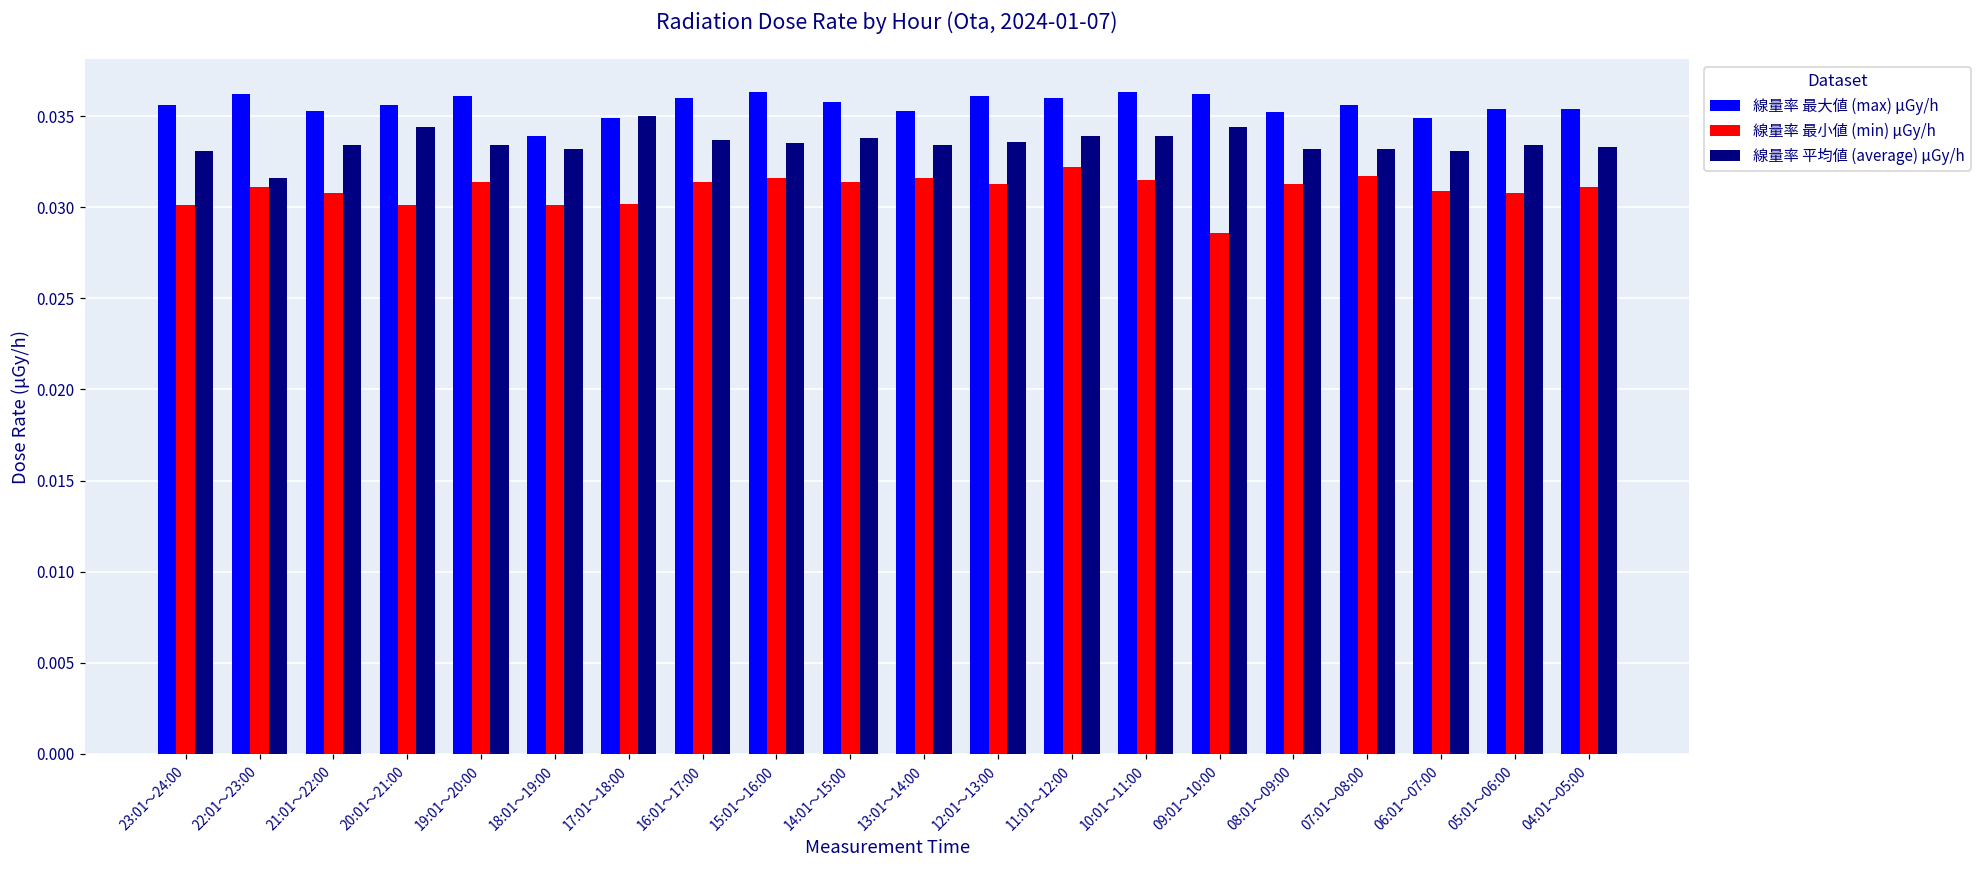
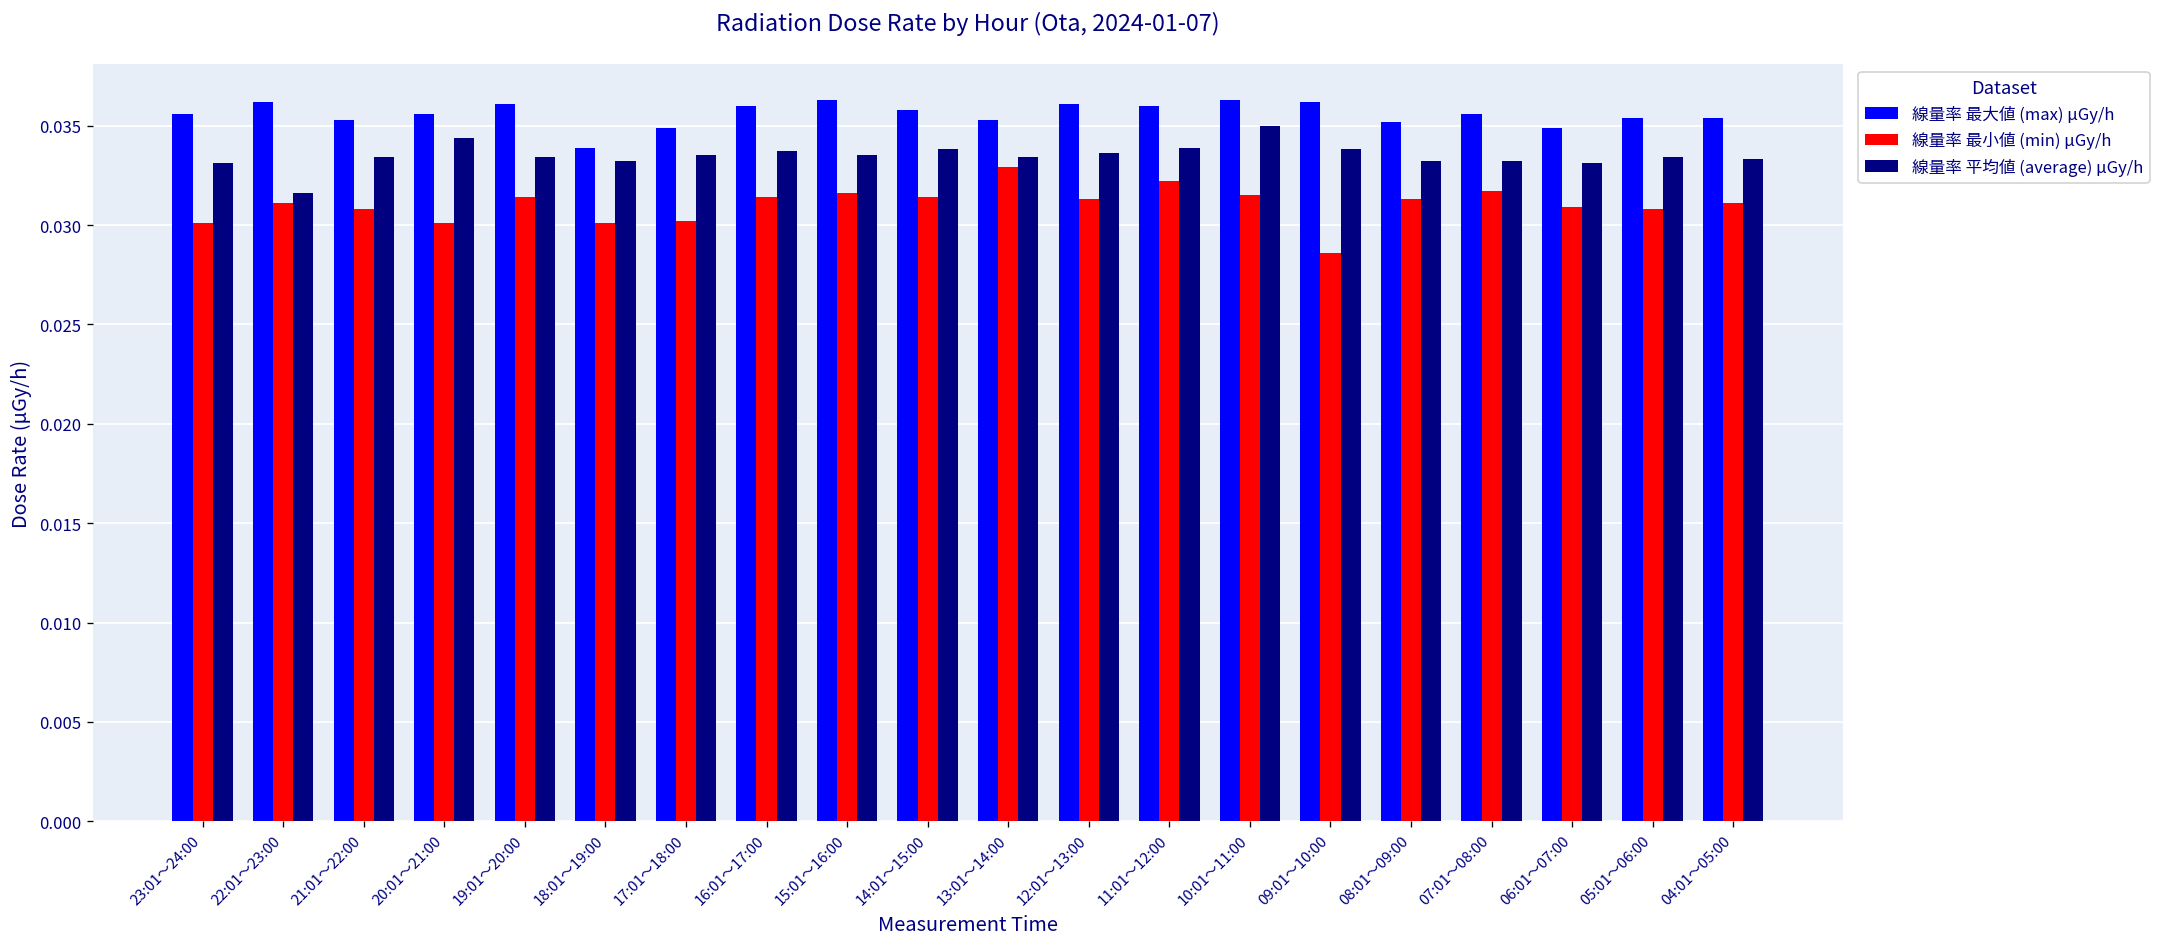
  {
    "線量率 最大値 (max) μGy/h": {
      "23:01～24:00": 0.0356,
      "22:01～23:00": 0.0362,
      "21:01～22:00": 0.0353,
      "20:01～21:00": 0.0356,
      "19:01～20:00": 0.0361,
      "18:01～19:00": 0.0339,
      "17:01～18:00": 0.0349,
      "16:01～17:00": 0.0360,
      "15:01～16:00": 0.0363,
      "14:01～15:00": 0.0358,
      "13:01～14:00": 0.0353,
      "12:01～13:00": 0.0361,
      "11:01～12:00": 0.0360,
      "10:01～11:00": 0.0363,
      "09:01～10:00": 0.0362,
      "08:01～09:00": 0.0352,
      "07:01～08:00": 0.0356,
      "06:01～07:00": 0.0349,
      "05:01～06:00": 0.0354,
      "04:01～05:00": 0.0354
    },
    "線量率 最小値 (min) μGy/h": {
      "23:01～24:00": 0.0301,
      "22:01～23:00": 0.0311,
      "21:01～22:00": 0.0308,
      "20:01～21:00": 0.0301,
      "19:01～20:00": 0.0314,
      "18:01～19:00": 0.0301,
      "17:01～18:00": 0.0302,
      "16:01～17:00": 0.0314,
      "15:01～16:00": 0.0316,
      "14:01～15:00": 0.0314,
-     "13:01～14:00": 0.0316,
+     "13:01～14:00": 0.0329,
      "12:01～13:00": 0.0313,
      "11:01～12:00": 0.0322,
      "10:01～11:00": 0.0315,
      "09:01～10:00": 0.0286,
      "08:01～09:00": 0.0313,
      "07:01～08:00": 0.0317,
      "06:01～07:00": 0.0309,
      "05:01～06:00": 0.0308,
      "04:01～05:00": 0.0311
    },
    "線量率 平均値 (average) μGy/h": {
      "23:01～24:00": 0.0331,
      "22:01～23:00": 0.0316,
      "21:01～22:00": 0.0334,
      "20:01～21:00": 0.0344,
      "19:01～20:00": 0.0334,
      "18:01～19:00": 0.0332,
-     "17:01～18:00": 0.0350,
+     "17:01～18:00": 0.0335,
      "16:01～17:00": 0.0337,
      "15:01～16:00": 0.0335,
      "14:01～15:00": 0.0338,
      "13:01～14:00": 0.0334,
      "12:01～13:00": 0.0336,
      "11:01～12:00": 0.0339,
-     "10:01～11:00": 0.0339,
-     "09:01～10:00": 0.0344,
+     "10:01～11:00": 0.0350,
+     "09:01～10:00": 0.0338,
      "08:01～09:00": 0.0332,
      "07:01～08:00": 0.0332,
      "06:01～07:00": 0.0331,
      "05:01～06:00": 0.0334,
      "04:01～05:00": 0.0333
    }
  }
